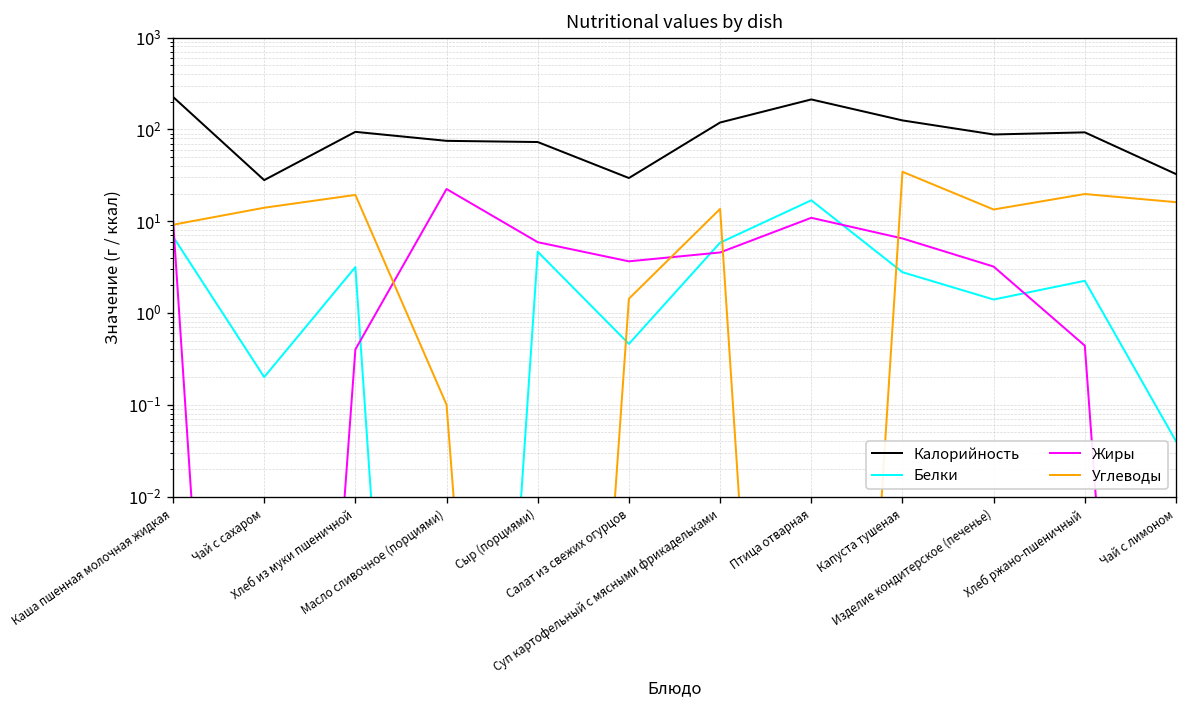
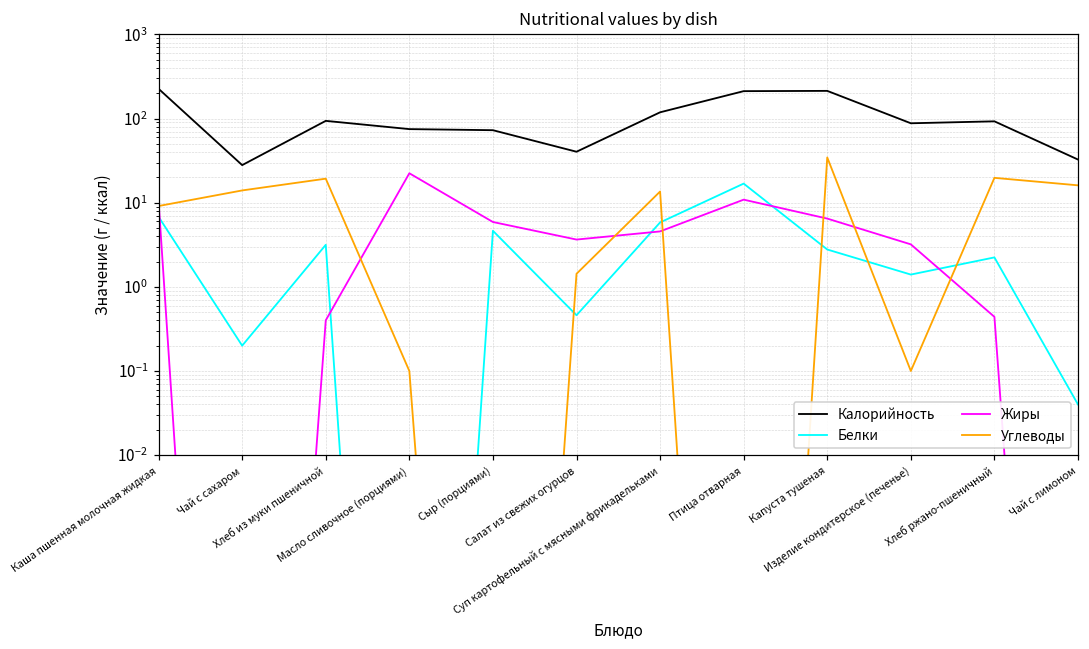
  {
    "Калорийность": {
      "Каша пшенная молочная жидкая": 230,
      "Чай с сахаром": 28,
      "Хлеб из муки пшеничной": 90,
      "Масло сливочное (порциями)": 80,
      "Сыр (порциями)": 70,
-     "Салат из свежих огурцов": 30,
+     "Салат из свежих огурцов": 40,
      "Суп картофельный с мясными фрикадельками": 120,
      "Птица отварная": 210,
-     "Капуста тушеная": 130,
+     "Капуста тушеная": 210,
      "Изделие кондитерское (печенье)": 90,
      "Хлеб ржано-пшеничный": 90,
      "Чай с лимоном": 33
    },
    "Белки": {
      "Каша пшенная молочная жидкая": 7,
      "Чай с сахаром": 0.2,
      "Хлеб из муки пшеничной": 3.2,
      "Сыр (порциями)": 5,
      "Салат из свежих огурцов": 0.5,
      "Суп картофельный с мясными фрикадельками": 6,
      "Птица отварная": 17,
      "Капуста тушеная": 2.8,
      "Изделие кондитерское (печенье)": 1.4,
      "Хлеб ржано-пшеничный": 2.2,
      "Чай с лимоном": 0.04
    },
    "Жиры": {
      "Каша пшенная молочная жидкая": 10,
      "Хлеб из муки пшеничной": 0.4,
      "Масло сливочное (порциями)": 22,
      "Сыр (порциями)": 6,
      "Салат из свежих огурцов": 4,
      "Суп картофельный с мясными фрикадельками": 5,
      "Птица отварная": 11,
      "Капуста тушеная": 6,
      "Изделие кондитерское (печенье)": 3.2,
      "Хлеб ржано-пшеничный": 0.4
    },
    "Углеводы": {
      "Каша пшенная молочная жидкая": 9,
      "Чай с сахаром": 14,
      "Хлеб из муки пшеничной": 19,
      "Масло сливочное (порциями)": 0.1,
      "Салат из свежих огурцов": 1.4,
      "Суп картофельный с мясными фрикадельками": 14,
      "Капуста тушеная": 30,
-     "Изделие кондитерское (печенье)": 13,
+     "Изделие кондитерское (печенье)": 0.1,
      "Хлеб ржано-пшеничный": 20,
      "Чай с лимоном": 16
    }
  }
